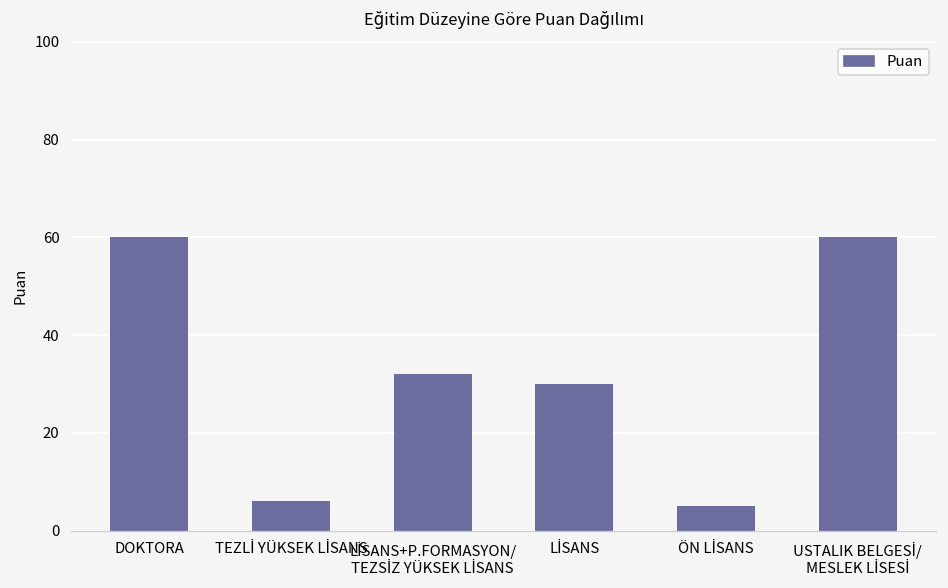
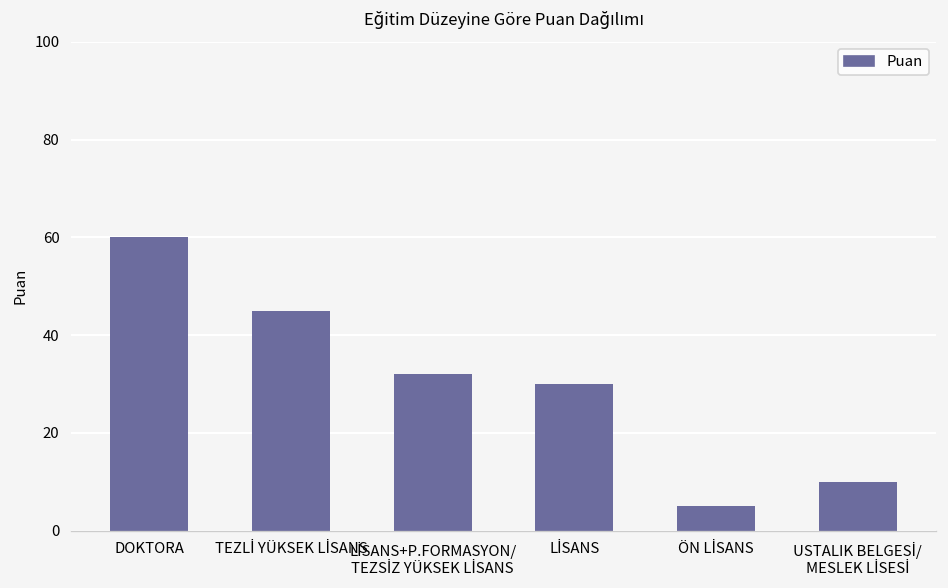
  {
    "DOKTORA": 60,
-   "TEZLİ YÜKSEK LİSANS": 6,
+   "TEZLİ YÜKSEK LİSANS": 45,
    "LİSANS+P.FORMASYON/ TEZSİZ YÜKSEK LİSANS": 32,
    "LİSANS": 30,
    "ÖN LİSANS": 5,
-   "USTALIK BELGESİ/ MESLEK LİSESİ": 60
+   "USTALIK BELGESİ/ MESLEK LİSESİ": 10
  }
